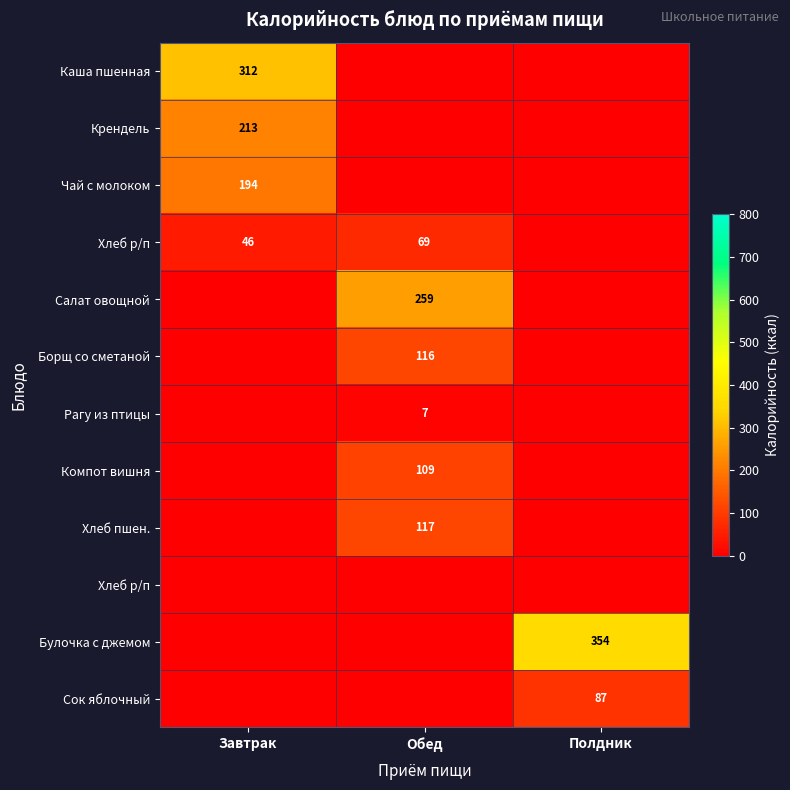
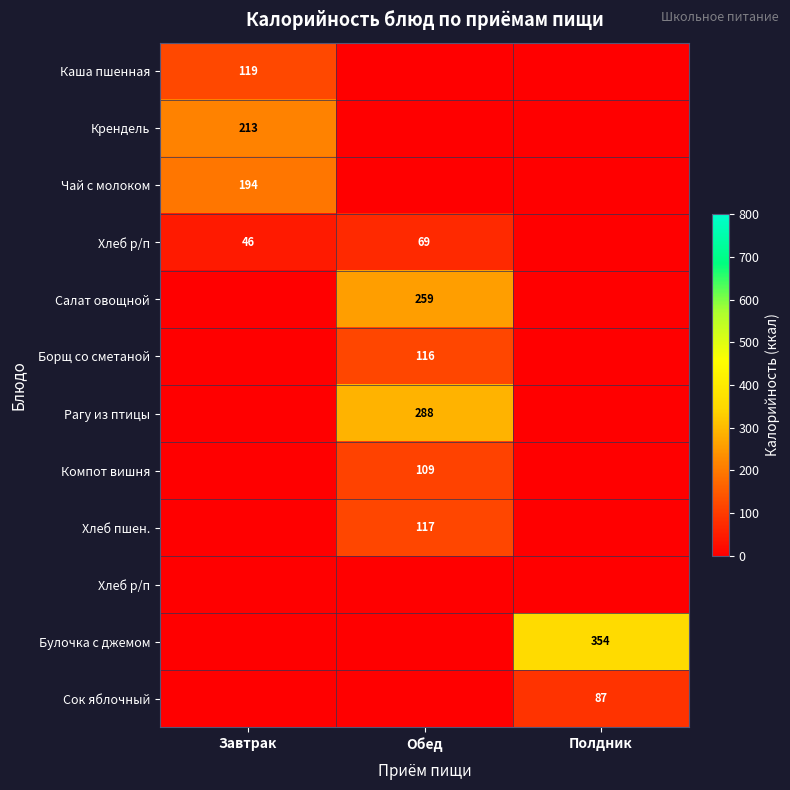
  {
    "Каша пшенная": {
-     "Завтрак": 312
+     "Завтрак": 119
    },
    "Крендель": {
      "Завтрак": 213
    },
    "Чай с молоком": {
      "Завтрак": 194
    },
    "Салат овощной": {
      "Обед": 259
    },
    "Борщ со сметаной": {
      "Обед": 116
    },
    "Рагу из птицы": {
-     "Обед": 7
+     "Обед": 288
    },
    "Компот вишня": {
      "Обед": 109
    },
    "Хлеб пшен.": {
      "Обед": 117
    },
    "Булочка с джемом": {
      "Полдник": 354
    },
    "Сок яблочный": {
      "Полдник": 87
    }
  }
